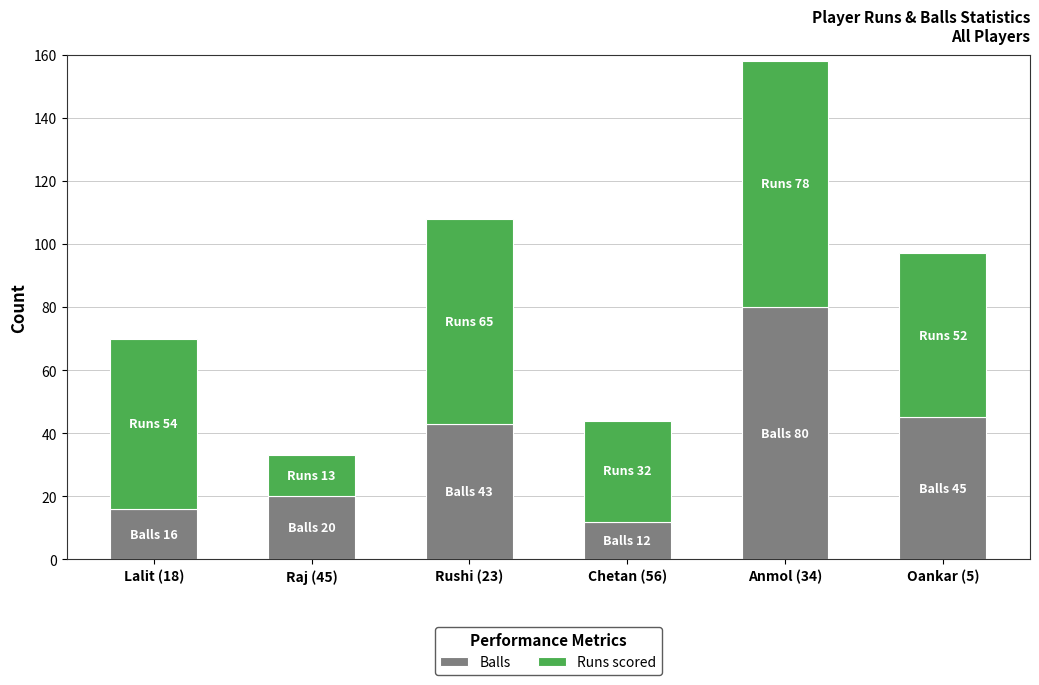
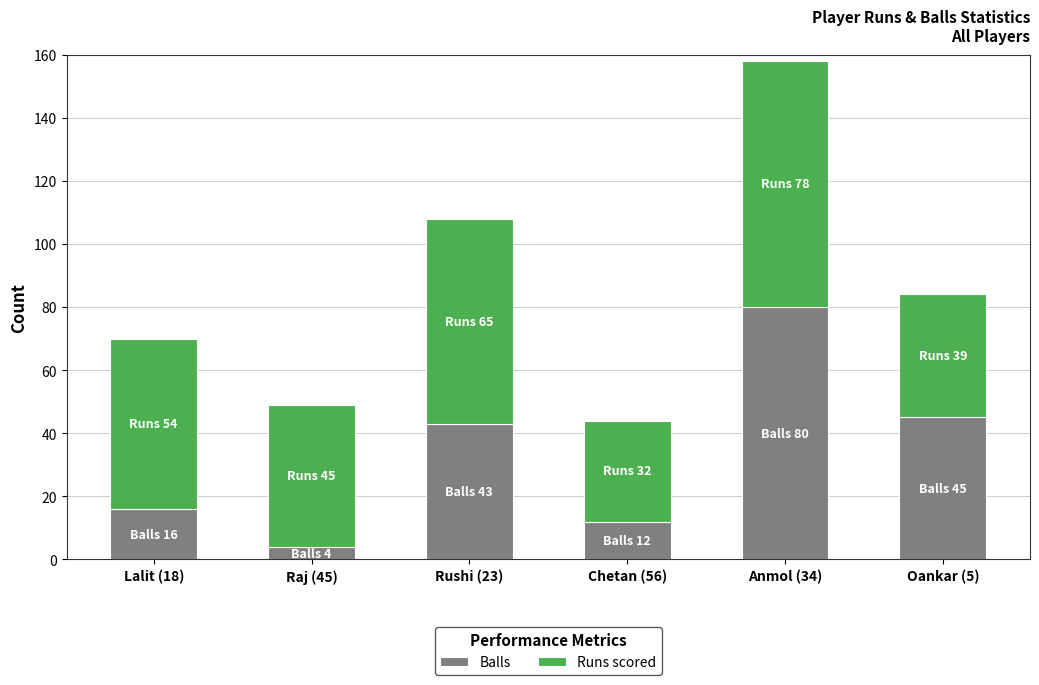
  {
    "Balls": {
      "Lalit (18)": 16,
-     "Raj (45)": 20,
+     "Raj (45)": 4,
      "Rushi (23)": 43,
      "Chetan (56)": 12,
      "Anmol (34)": 80,
      "Oankar (5)": 45
    },
    "Runs scored": {
      "Lalit (18)": 54,
-     "Raj (45)": 13,
+     "Raj (45)": 45,
      "Rushi (23)": 65,
      "Chetan (56)": 32,
      "Anmol (34)": 78,
-     "Oankar (5)": 52
+     "Oankar (5)": 39
    }
  }
